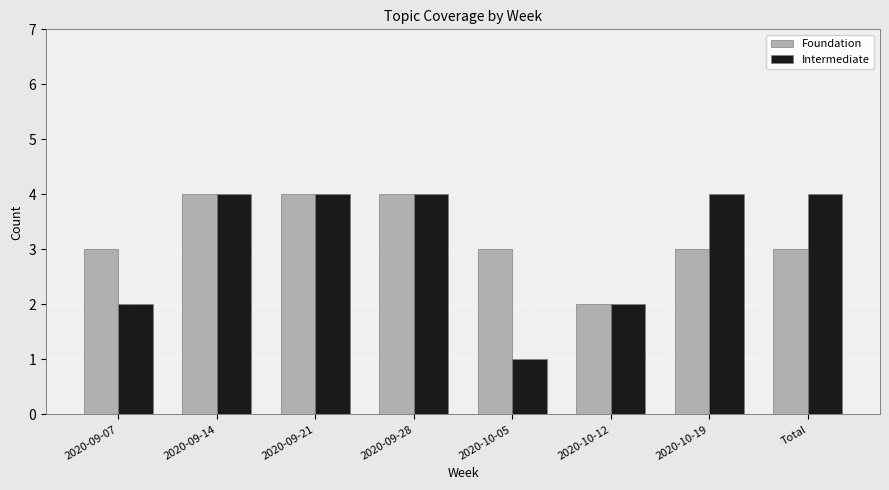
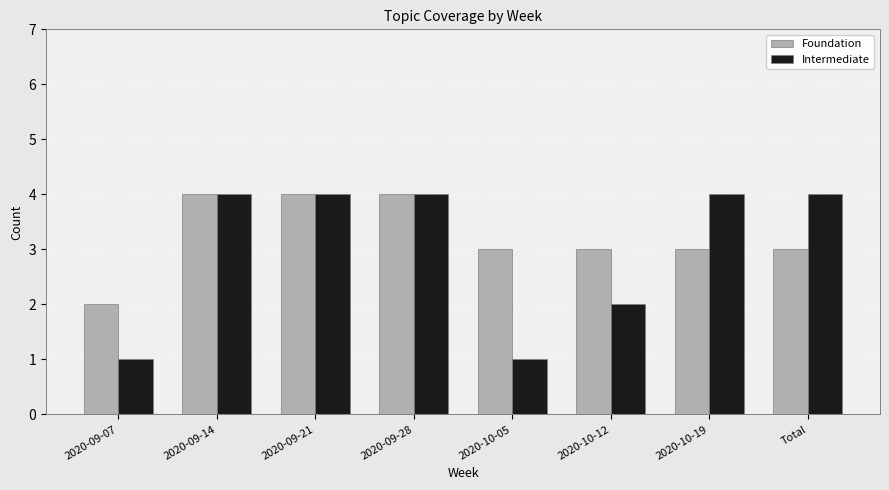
  {
    "Foundation": {
-     "2020-09-07": 3,
+     "2020-09-07": 2,
      "2020-09-14": 4,
      "2020-09-21": 4,
      "2020-09-28": 4,
      "2020-10-05": 3,
-     "2020-10-12": 2,
+     "2020-10-12": 3,
      "2020-10-19": 3,
      "Total": 3
    },
    "Intermediate": {
-     "2020-09-07": 2,
+     "2020-09-07": 1,
      "2020-09-14": 4,
      "2020-09-21": 4,
      "2020-09-28": 4,
      "2020-10-05": 1,
      "2020-10-12": 2,
      "2020-10-19": 4,
      "Total": 4
    }
  }
